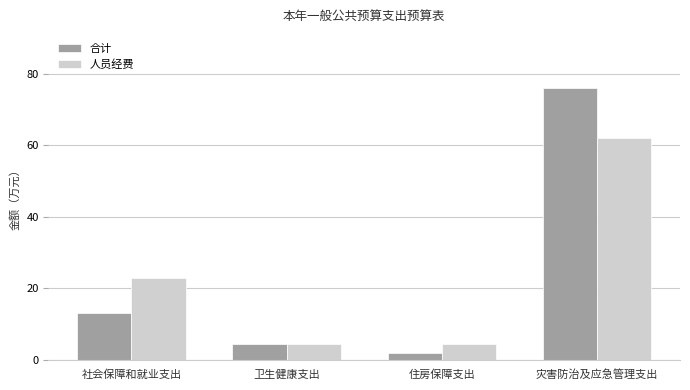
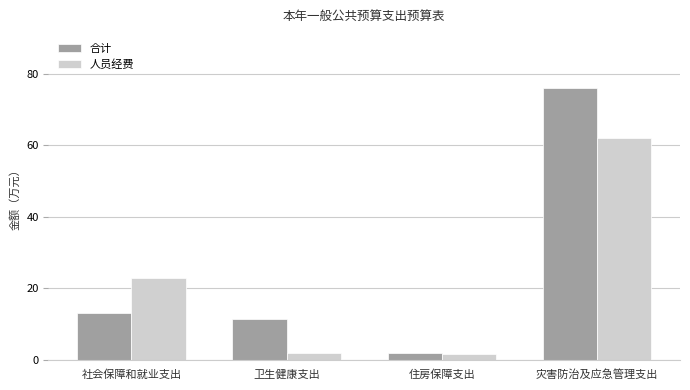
  {
    "合计": {
      "社会保障和就业支出": 13,
-     "卫生健康支出": 4,
+     "卫生健康支出": 11,
      "住房保障支出": 2,
      "灾害防治及应急管理支出": 76
    },
    "人员经费": {
      "社会保障和就业支出": 23,
-     "卫生健康支出": 4,
-     "住房保障支出": 4,
+     "卫生健康支出": 2,
+     "住房保障支出": 1,
      "灾害防治及应急管理支出": 62
    }
  }
